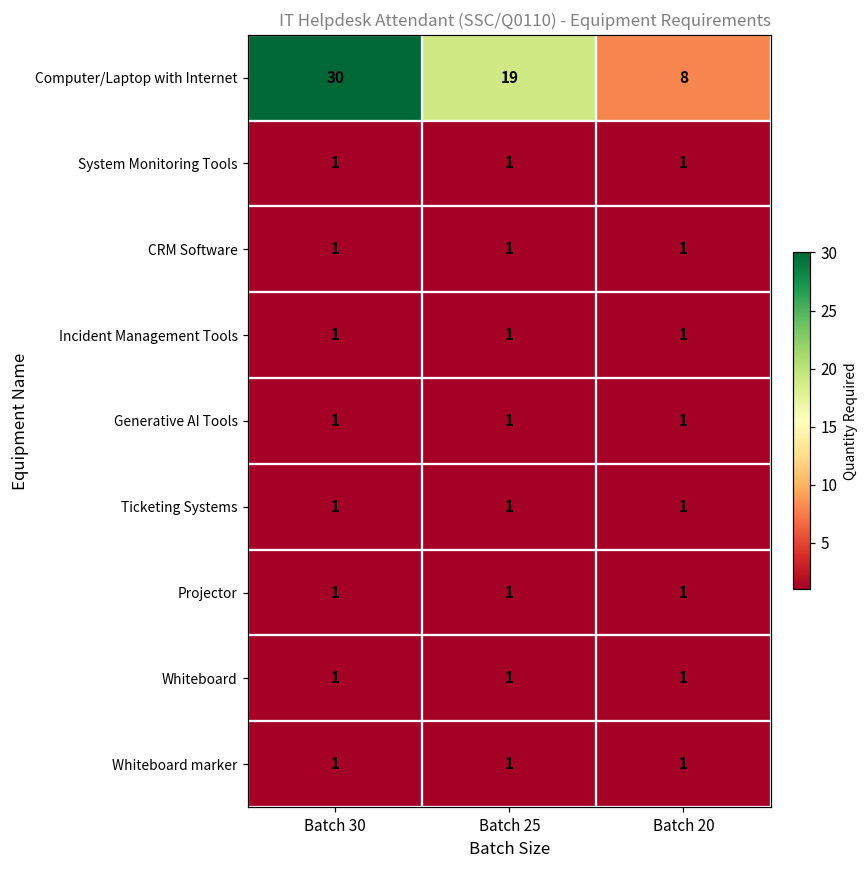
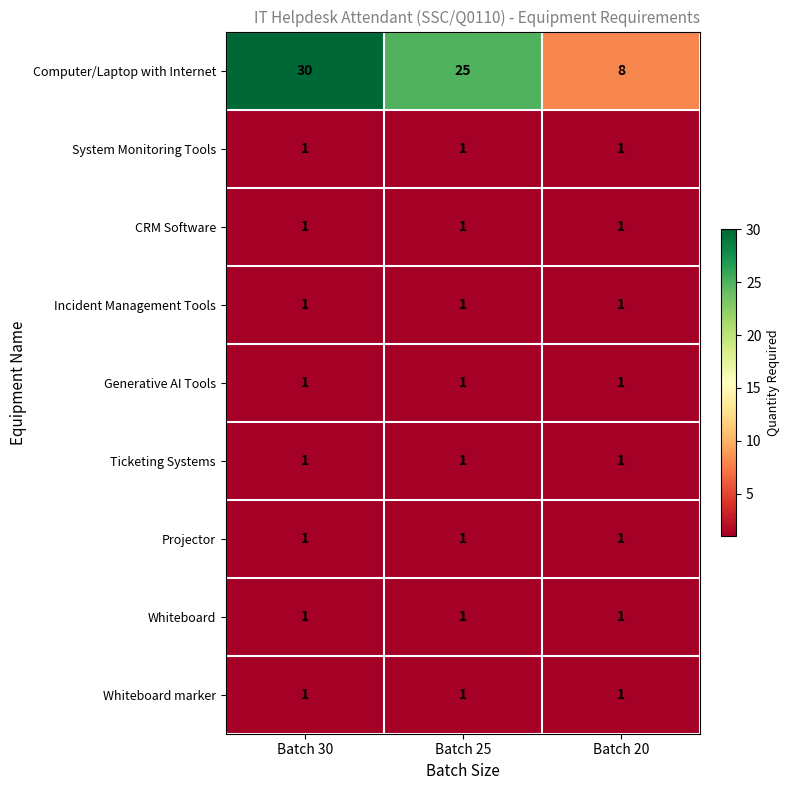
  {
    "Computer/Laptop with Internet": {
      "Batch 30": 30,
-     "Batch 25": 19,
+     "Batch 25": 25,
      "Batch 20": 8
    },
    "System Monitoring Tools": {
      "Batch 30": 1,
      "Batch 25": 1,
      "Batch 20": 1
    },
    "CRM Software": {
      "Batch 30": 1,
      "Batch 25": 1,
      "Batch 20": 1
    },
    "Incident Management Tools": {
      "Batch 30": 1,
      "Batch 25": 1,
      "Batch 20": 1
    },
    "Generative AI Tools": {
      "Batch 30": 1,
      "Batch 25": 1,
      "Batch 20": 1
    },
    "Ticketing Systems": {
      "Batch 30": 1,
      "Batch 25": 1,
      "Batch 20": 1
    },
    "Projector": {
      "Batch 30": 1,
      "Batch 25": 1,
      "Batch 20": 1
    },
    "Whiteboard": {
      "Batch 30": 1,
      "Batch 25": 1,
      "Batch 20": 1
    },
    "Whiteboard marker": {
      "Batch 30": 1,
      "Batch 25": 1,
      "Batch 20": 1
    }
  }
